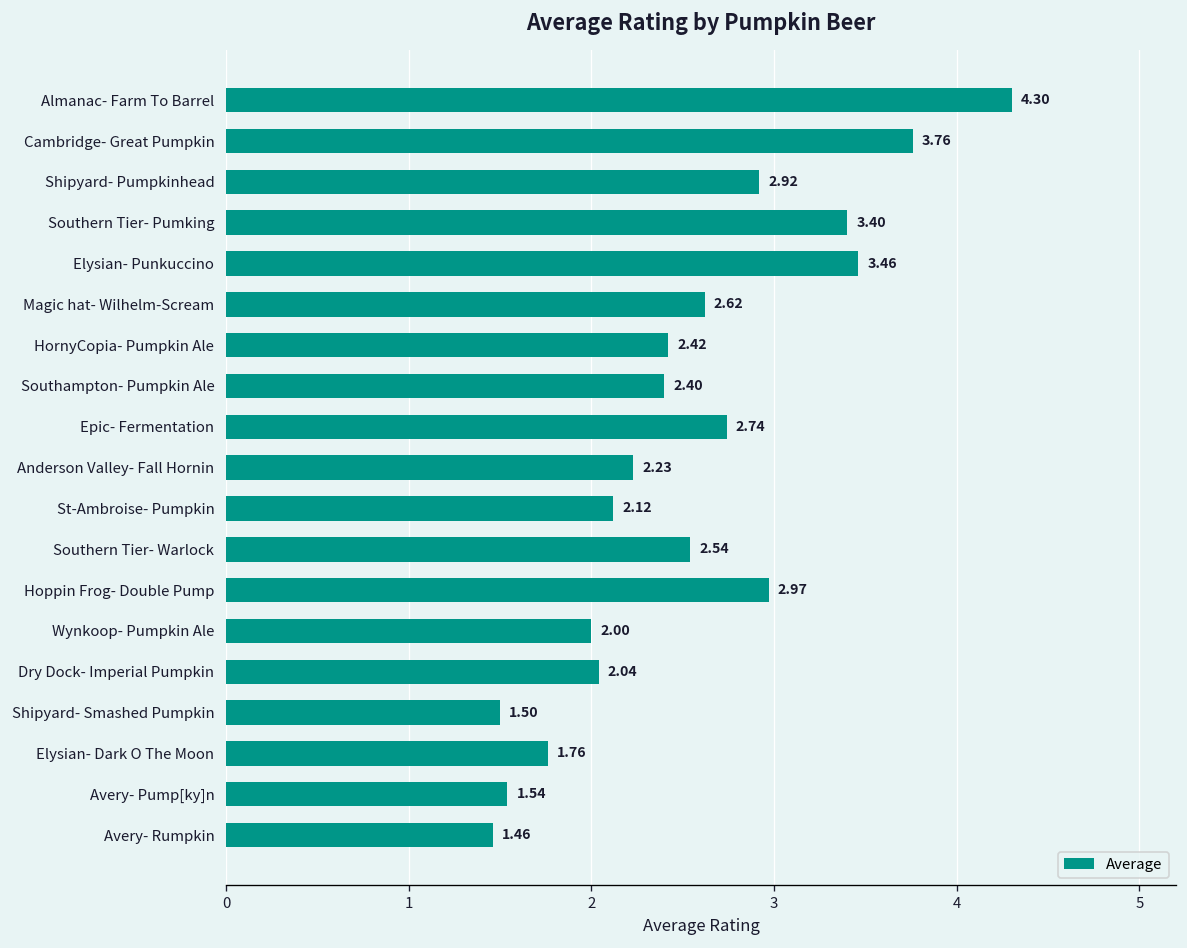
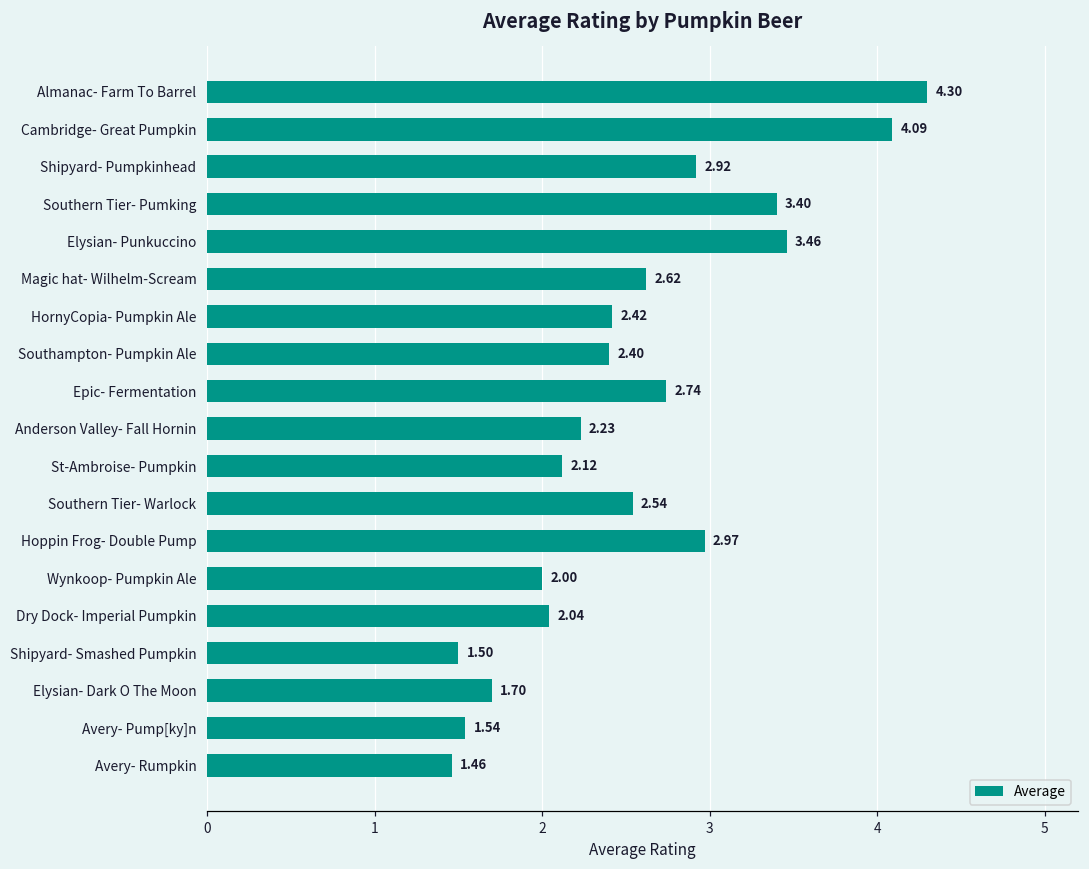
  {
    "Almanac- Farm To Barrel": 4.30,
-   "Cambridge- Great Pumpkin": 3.76,
+   "Cambridge- Great Pumpkin": 4.09,
    "Shipyard- Pumpkinhead": 2.92,
    "Southern Tier- Pumking": 3.40,
    "Elysian- Punkuccino": 3.46,
    "Magic hat- Wilhelm-Scream": 2.62,
    "HornyCopia- Pumpkin Ale": 2.42,
    "Southampton- Pumpkin Ale": 2.40,
    "Epic- Fermentation": 2.74,
    "Anderson Valley- Fall Hornin": 2.23,
    "St-Ambroise- Pumpkin": 2.12,
    "Southern Tier- Warlock": 2.54,
    "Hoppin Frog- Double Pump": 2.97,
    "Wynkoop- Pumpkin Ale": 2.00,
    "Dry Dock- Imperial Pumpkin": 2.04,
    "Shipyard- Smashed Pumpkin": 1.50,
-   "Elysian- Dark O The Moon": 1.76,
+   "Elysian- Dark O The Moon": 1.70,
    "Avery- Pump[ky]n": 1.54,
    "Avery- Rumpkin": 1.46
  }
